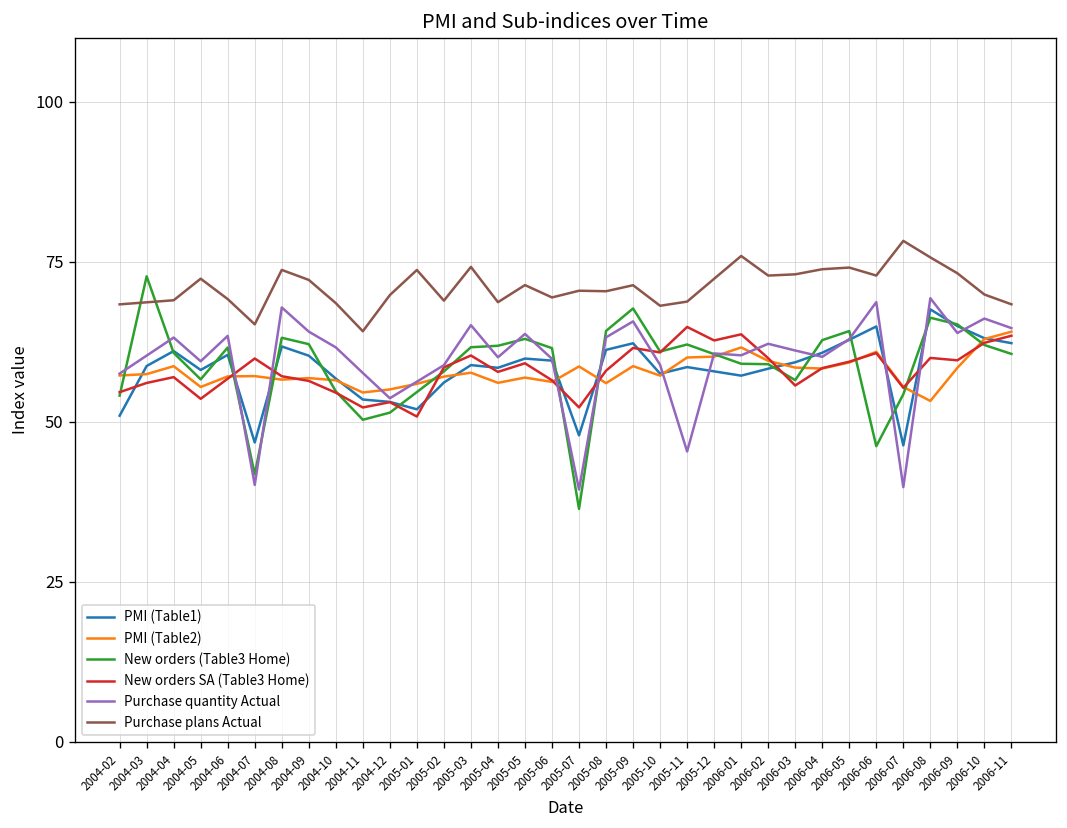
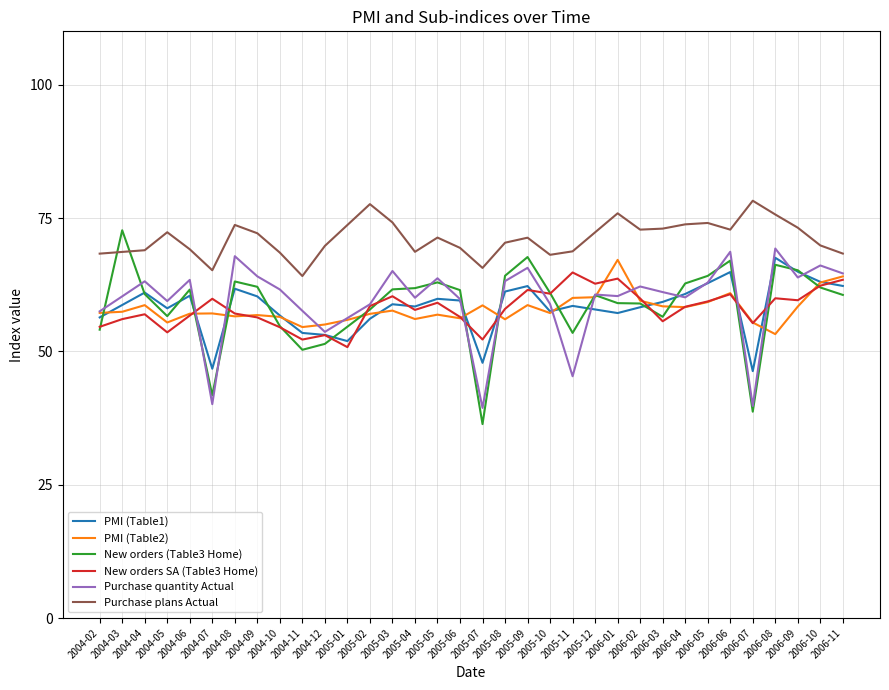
  {
    "PMI (Table1)": {
-     "2004-02": 51,
+     "2004-02": 56,
      "2004-03": 59,
      "2004-05": 58,
      "2004-06": 60,
      "2004-07": 47,
      "2004-08": 62,
      "2004-09": 60,
      "2004-11": 53,
      "2005-01": 52,
      "2005-02": 56,
      "2005-03": 59,
      "2005-04": 58,
      "2005-05": 60,
      "2005-07": 48,
      "2005-08": 61,
      "2005-09": 62,
      "2005-11": 59,
      "2005-12": 58,
      "2006-01": 57,
      "2006-02": 58,
      "2006-03": 59,
      "2006-04": 61,
      "2006-06": 65,
      "2006-07": 46,
      "2006-08": 68,
      "2006-11": 62
    },
    "PMI (Table2)": {
      "2004-03": 57,
      "2004-04": 59,
      "2004-05": 55,
      "2004-07": 57,
      "2004-08": 57,
      "2004-11": 55,
      "2004-12": 55,
      "2005-02": 57,
      "2005-03": 58,
      "2005-04": 56,
      "2005-05": 57,
      "2005-07": 59,
      "2005-08": 56,
      "2005-09": 59,
      "2005-11": 60,
-     "2006-01": 62,
+     "2006-01": 67,
      "2006-03": 58,
      "2006-08": 53,
      "2006-09": 58,
      "2006-11": 64
    },
    "New orders (Table3 Home)": {
      "2004-02": 54,
      "2004-03": 73,
      "2004-05": 57,
      "2004-06": 62,
      "2004-07": 42,
      "2004-08": 63,
      "2004-09": 62,
      "2004-11": 50,
      "2004-12": 51,
      "2005-01": 55,
      "2005-02": 58,
      "2005-03": 62,
      "2005-04": 62,
      "2005-05": 63,
      "2005-06": 61,
      "2005-07": 36,
      "2005-08": 64,
      "2005-09": 68,
-     "2005-11": 62,
+     "2005-11": 53,
      "2006-01": 59,
      "2006-02": 59,
      "2006-03": 56,
      "2006-04": 63,
      "2006-05": 64,
-     "2006-06": 46,
-     "2006-07": 54,
+     "2006-06": 67,
+     "2006-07": 39,
      "2006-08": 66,
      "2006-11": 61
    },
    "New orders SA (Table3 Home)": {
      "2004-02": 55,
      "2004-03": 56,
      "2004-04": 57,
      "2004-05": 54,
      "2004-07": 60,
      "2004-08": 57,
      "2004-11": 52,
      "2005-01": 51,
      "2005-03": 60,
      "2005-04": 58,
      "2005-05": 59,
      "2005-07": 52,
      "2005-08": 58,
      "2005-09": 62,
      "2005-11": 65,
      "2005-12": 63,
      "2006-01": 64,
      "2006-03": 56,
      "2006-08": 60,
      "2006-09": 60,
      "2006-11": 63
    },
    "Purchase quantity Actual": {
      "2004-03": 60,
      "2004-04": 63,
      "2004-05": 59,
      "2004-06": 63,
      "2004-07": 40,
      "2004-08": 68,
      "2004-09": 64,
      "2004-10": 62,
      "2004-11": 58,
      "2004-12": 54,
      "2005-03": 65,
      "2005-04": 60,
      "2005-05": 64,
      "2005-07": 39,
      "2005-08": 63,
      "2005-09": 66,
      "2005-10": 59,
      "2005-11": 45,
      "2006-01": 60,
      "2006-02": 62,
      "2006-03": 61,
      "2006-04": 60,
      "2006-06": 69,
      "2006-07": 40,
      "2006-08": 69,
      "2006-09": 64,
      "2006-10": 66,
      "2006-11": 65
    },
    "Purchase plans Actual": {
      "2004-02": 68,
      "2004-03": 69,
      "2004-04": 69,
      "2004-05": 72,
      "2004-06": 69,
      "2004-07": 65,
      "2004-08": 74,
      "2004-09": 72,
      "2004-10": 69,
      "2004-11": 64,
      "2004-12": 70,
      "2005-01": 74,
-     "2005-02": 69,
+     "2005-02": 78,
      "2005-03": 74,
      "2005-04": 69,
      "2005-05": 71,
      "2005-06": 69,
-     "2005-07": 70,
+     "2005-07": 66,
      "2005-08": 70,
      "2005-09": 71,
      "2005-10": 68,
      "2005-11": 69,
      "2005-12": 72,
      "2006-01": 76,
      "2006-02": 73,
      "2006-03": 73,
      "2006-04": 74,
      "2006-05": 74,
      "2006-06": 73,
      "2006-07": 78,
      "2006-08": 76,
      "2006-09": 73,
      "2006-10": 70,
      "2006-11": 68
    }
  }
